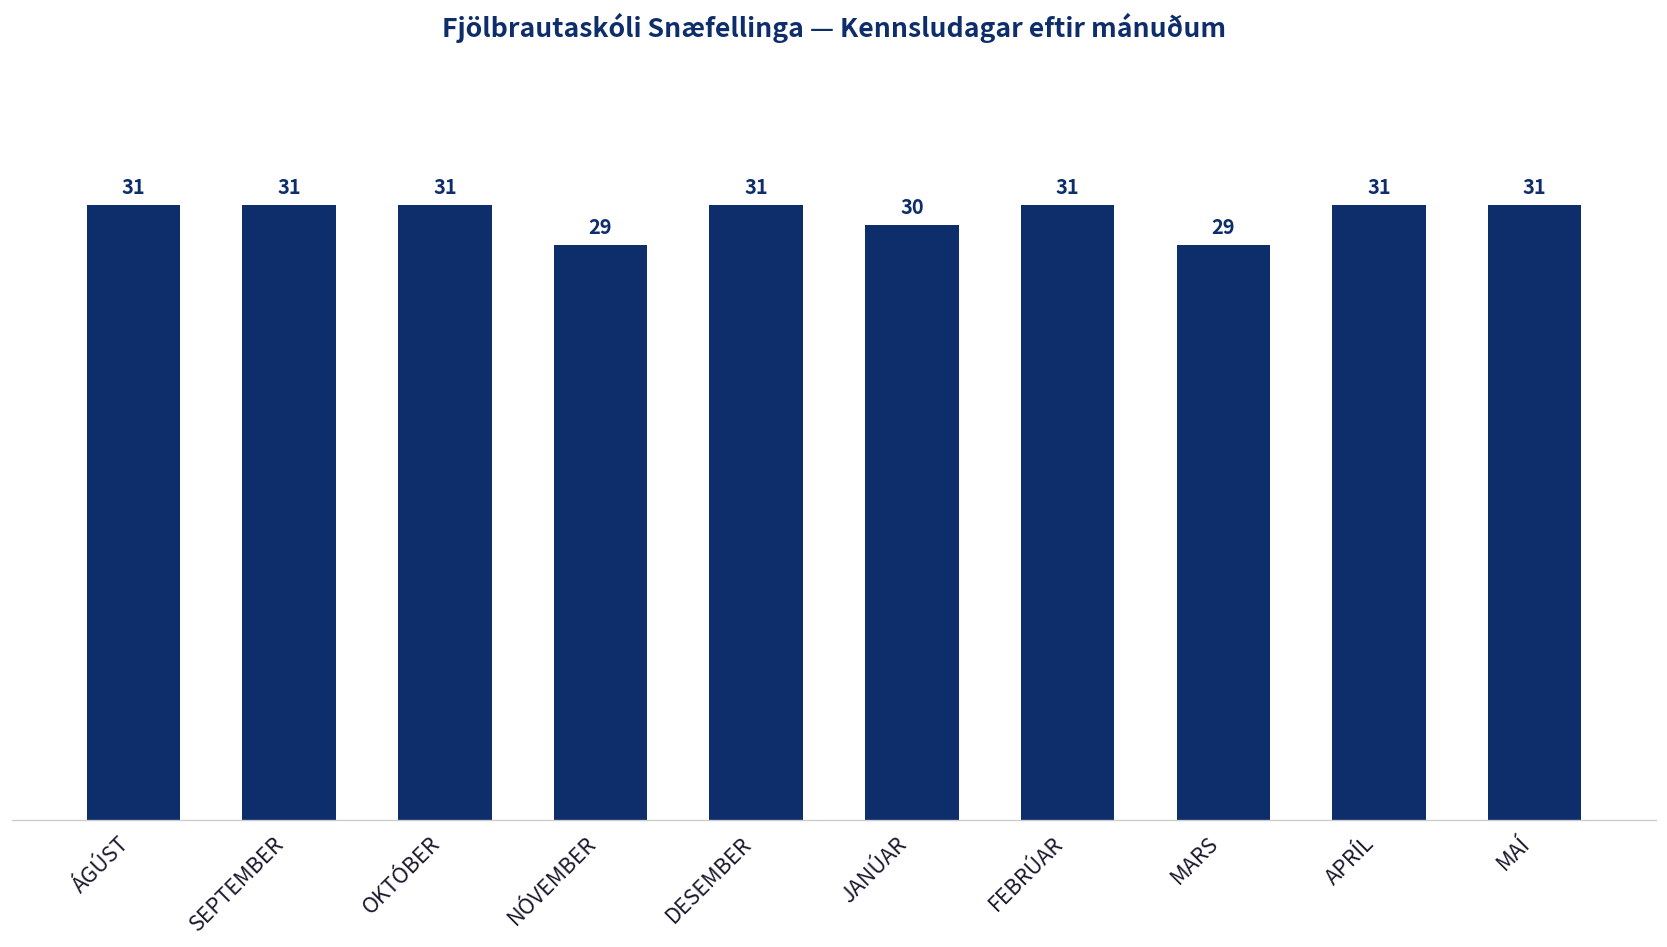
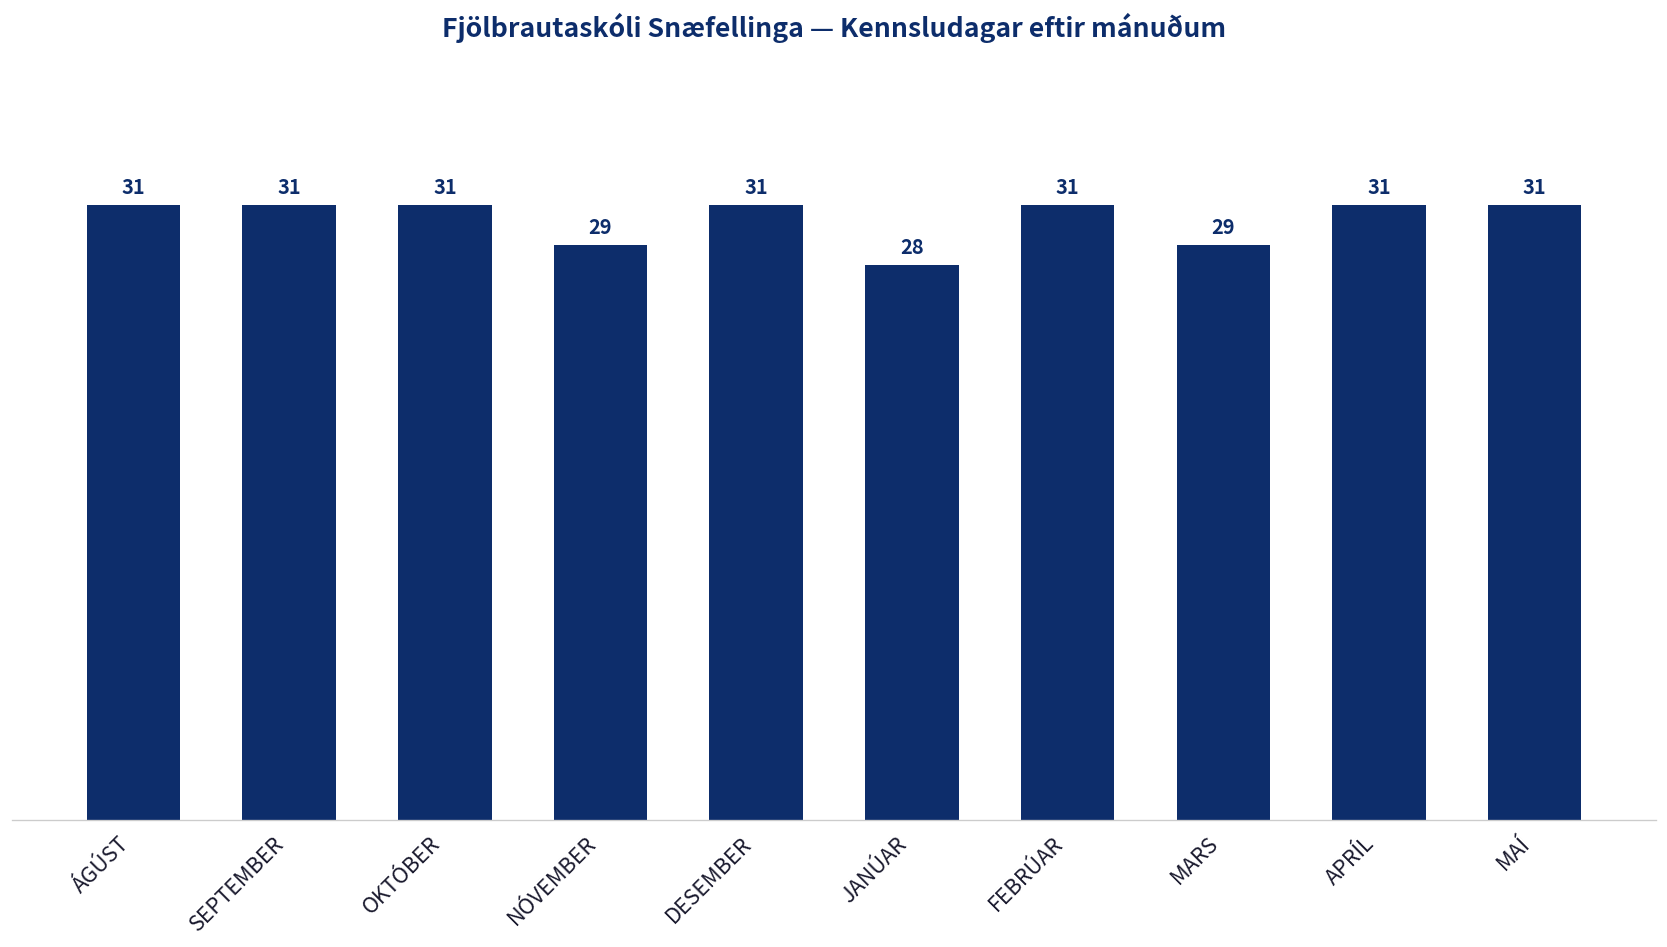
  {
    "ÁGÚST": 31,
    "SEPTEMBER": 31,
    "OKTÓBER": 31,
    "NÓVEMBER": 29,
    "DESEMBER": 31,
-   "JANÚAR": 30,
+   "JANÚAR": 28,
    "FEBRÚAR": 31,
    "MARS": 29,
    "APRÍL": 31,
    "MAÍ": 31
  }
